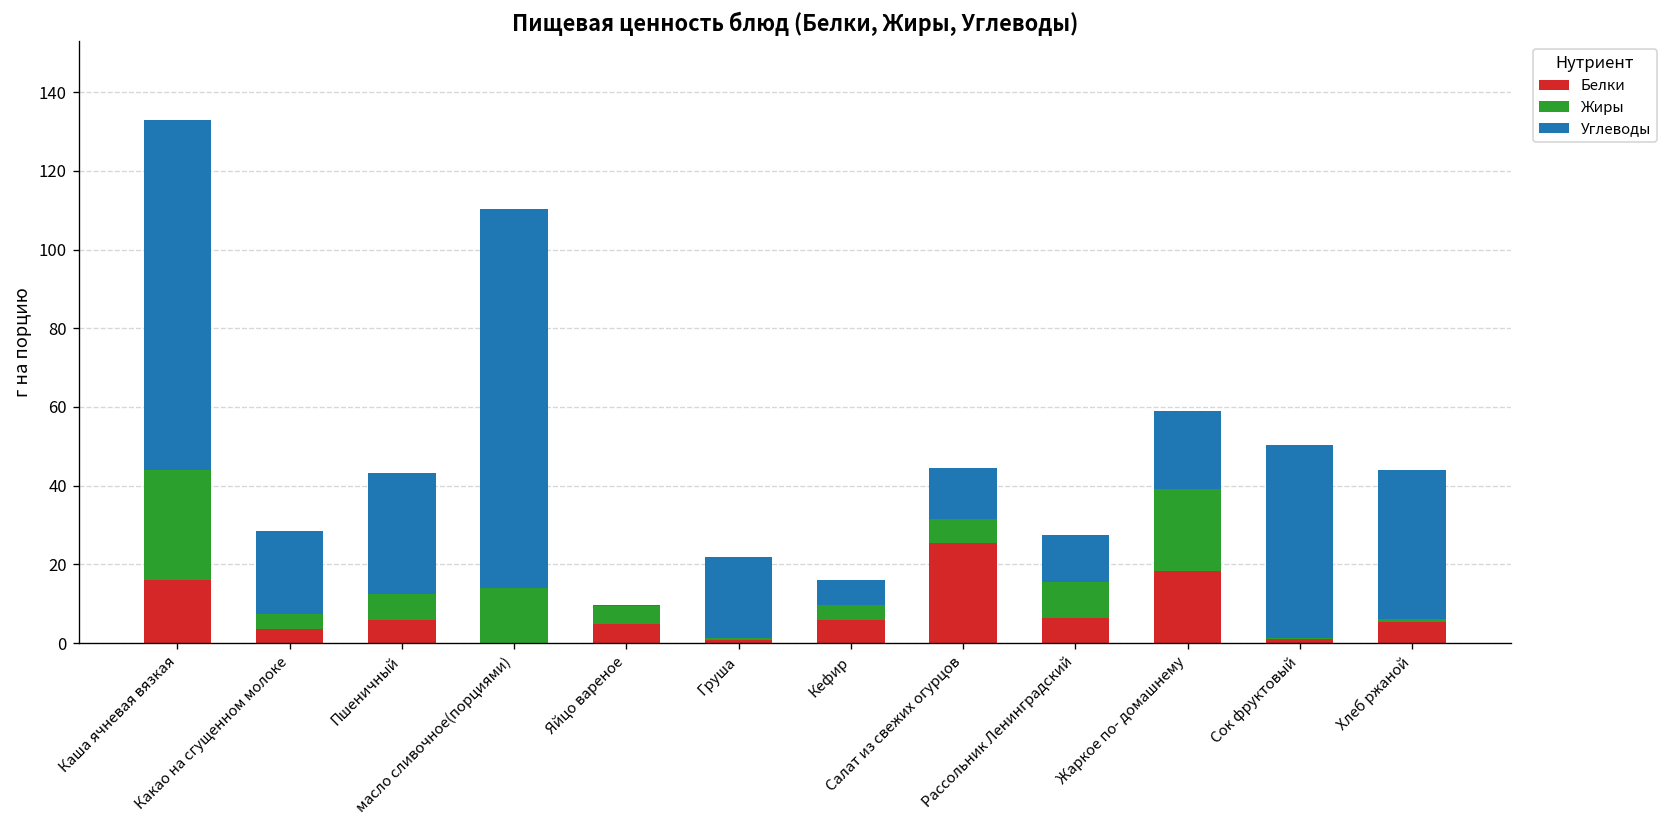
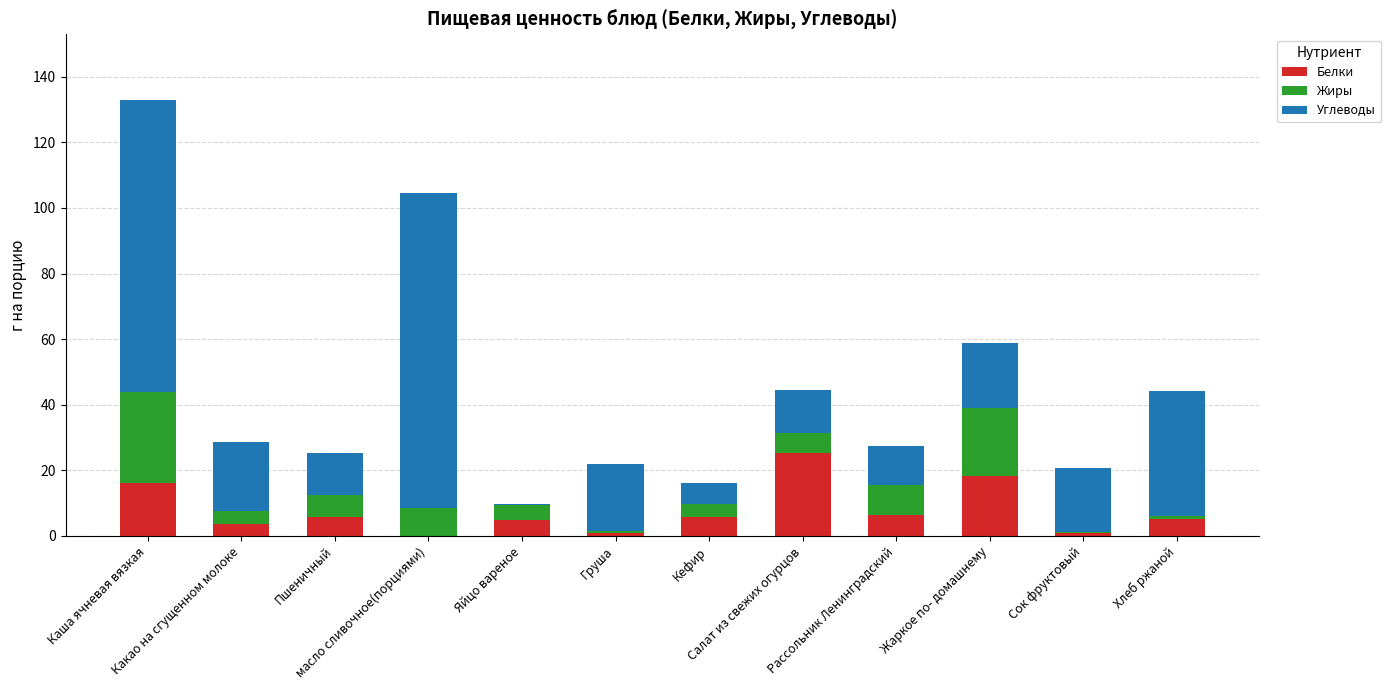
  {
    "Белки": {
      "Каша ячневая вязкая": 16,
      "Какао на сгущенном молоке": 4,
      "Пшеничный": 6,
      "Яйцо вареное": 5,
      "Груша": 1,
      "Кефир": 6,
      "Салат из свежих огурцов": 25,
      "Рассольник Ленинградский": 6,
      "Жаркое по- домашнему": 18,
      "Сок фруктовый": 1,
      "Хлеб ржаной": 5
    },
    "Жиры": {
      "Каша ячневая вязкая": 28,
      "Какао на сгущенном молоке": 4,
      "Пшеничный": 7,
-     "масло сливочное(порциями)": 14,
+     "масло сливочное(порциями)": 8,
      "Яйцо вареное": 5,
      "Кефир": 4,
      "Салат из свежих огурцов": 6,
      "Рассольник Ленинградский": 9,
      "Жаркое по- домашнему": 21,
      "Хлеб ржаной": 1
    },
    "Углеводы": {
      "Каша ячневая вязкая": 89,
      "Какао на сгущенном молоке": 21,
-     "Пшеничный": 31,
+     "Пшеничный": 13,
      "масло сливочное(порциями)": 96,
      "Груша": 21,
      "Кефир": 6,
      "Салат из свежих огурцов": 13,
      "Рассольник Ленинградский": 12,
      "Жаркое по- домашнему": 20,
-     "Сок фруктовый": 49,
+     "Сок фруктовый": 20,
      "Хлеб ржаной": 38
    }
  }
